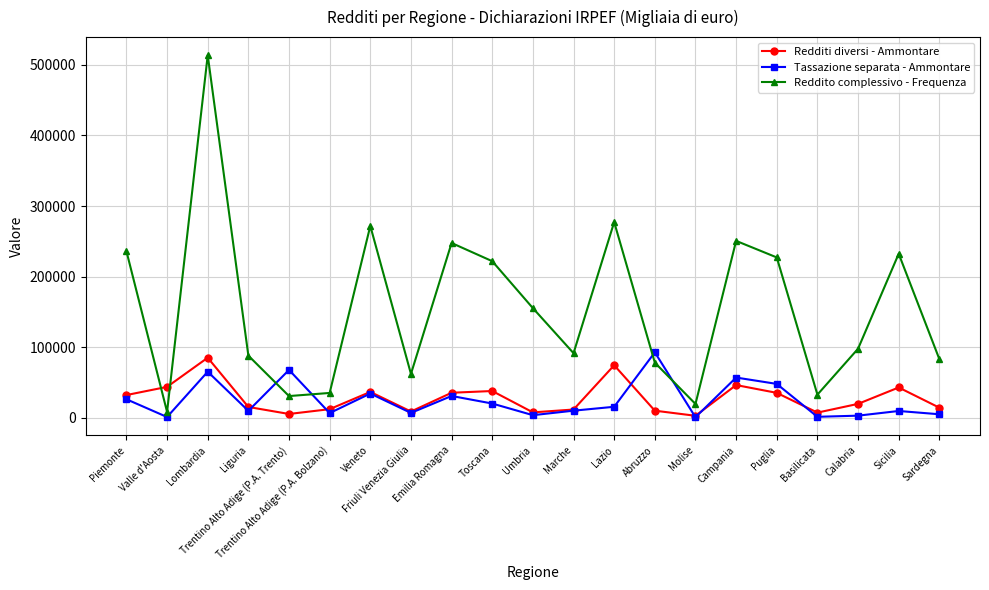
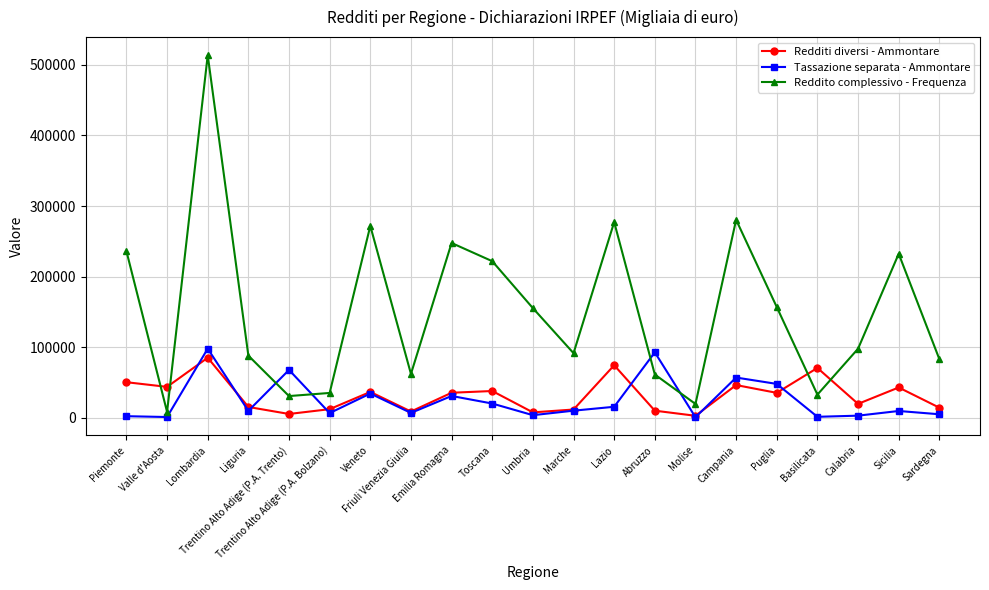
  {
    "Redditi diversi - Ammontare": {
-     "Piemonte": 30000,
+     "Piemonte": 50000,
      "Valle d'Aosta": 40000,
      "Lombardia": 90000,
      "Liguria": 20000,
      "Trentino Alto Adige (P.A. Trento)": 10000,
      "Trentino Alto Adige (P.A. Bolzano)": 10000,
      "Emilia Romagna": 40000,
      "Toscana": 40000,
      "Umbria": 10000,
      "Lazio": 70000,
      "Abruzzo": 10000,
      "Campania": 50000,
      "Puglia": 40000,
-     "Basilicata": 10000,
+     "Basilicata": 70000,
      "Calabria": 20000,
      "Sicilia": 40000,
      "Sardegna": 10000
    },
    "Tassazione separata - Ammontare": {
-     "Piemonte": 30000,
+     "Piemonte": 0,
      "Valle d'Aosta": 0,
-     "Lombardia": 70000,
+     "Lombardia": 100000,
      "Liguria": 10000,
      "Trentino Alto Adige (P.A. Trento)": 70000,
      "Trentino Alto Adige (P.A. Bolzano)": 10000,
      "Emilia Romagna": 30000,
      "Toscana": 20000,
      "Umbria": 0,
      "Lazio": 20000,
      "Abruzzo": 90000,
      "Campania": 60000,
      "Puglia": 50000,
      "Basilicata": 0,
      "Calabria": 0,
      "Sicilia": 10000,
      "Sardegna": 0
    },
    "Reddito complessivo - Frequenza": {
      "Piemonte": 240000,
      "Valle d'Aosta": 10000,
      "Lombardia": 510000,
      "Liguria": 90000,
      "Trentino Alto Adige (P.A. Trento)": 30000,
      "Trentino Alto Adige (P.A. Bolzano)": 40000,
      "Veneto": 270000,
      "Friuli Venezia Giulia": 60000,
      "Emilia Romagna": 250000,
      "Toscana": 220000,
      "Umbria": 160000,
      "Marche": 90000,
      "Lazio": 280000,
-     "Abruzzo": 80000,
+     "Abruzzo": 60000,
      "Molise": 20000,
-     "Campania": 250000,
-     "Puglia": 230000,
+     "Campania": 280000,
+     "Puglia": 160000,
      "Basilicata": 30000,
      "Calabria": 100000,
      "Sicilia": 230000,
      "Sardegna": 80000
    }
  }
